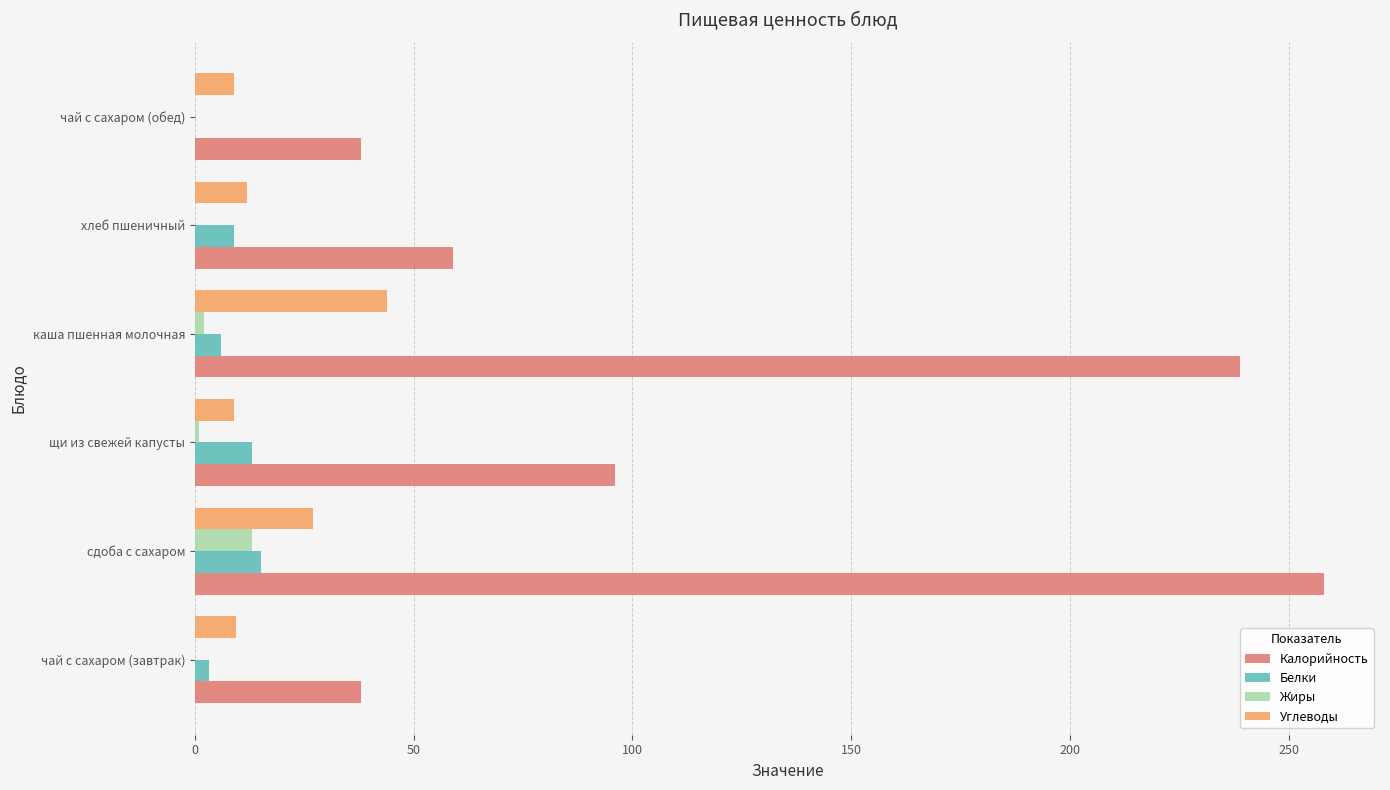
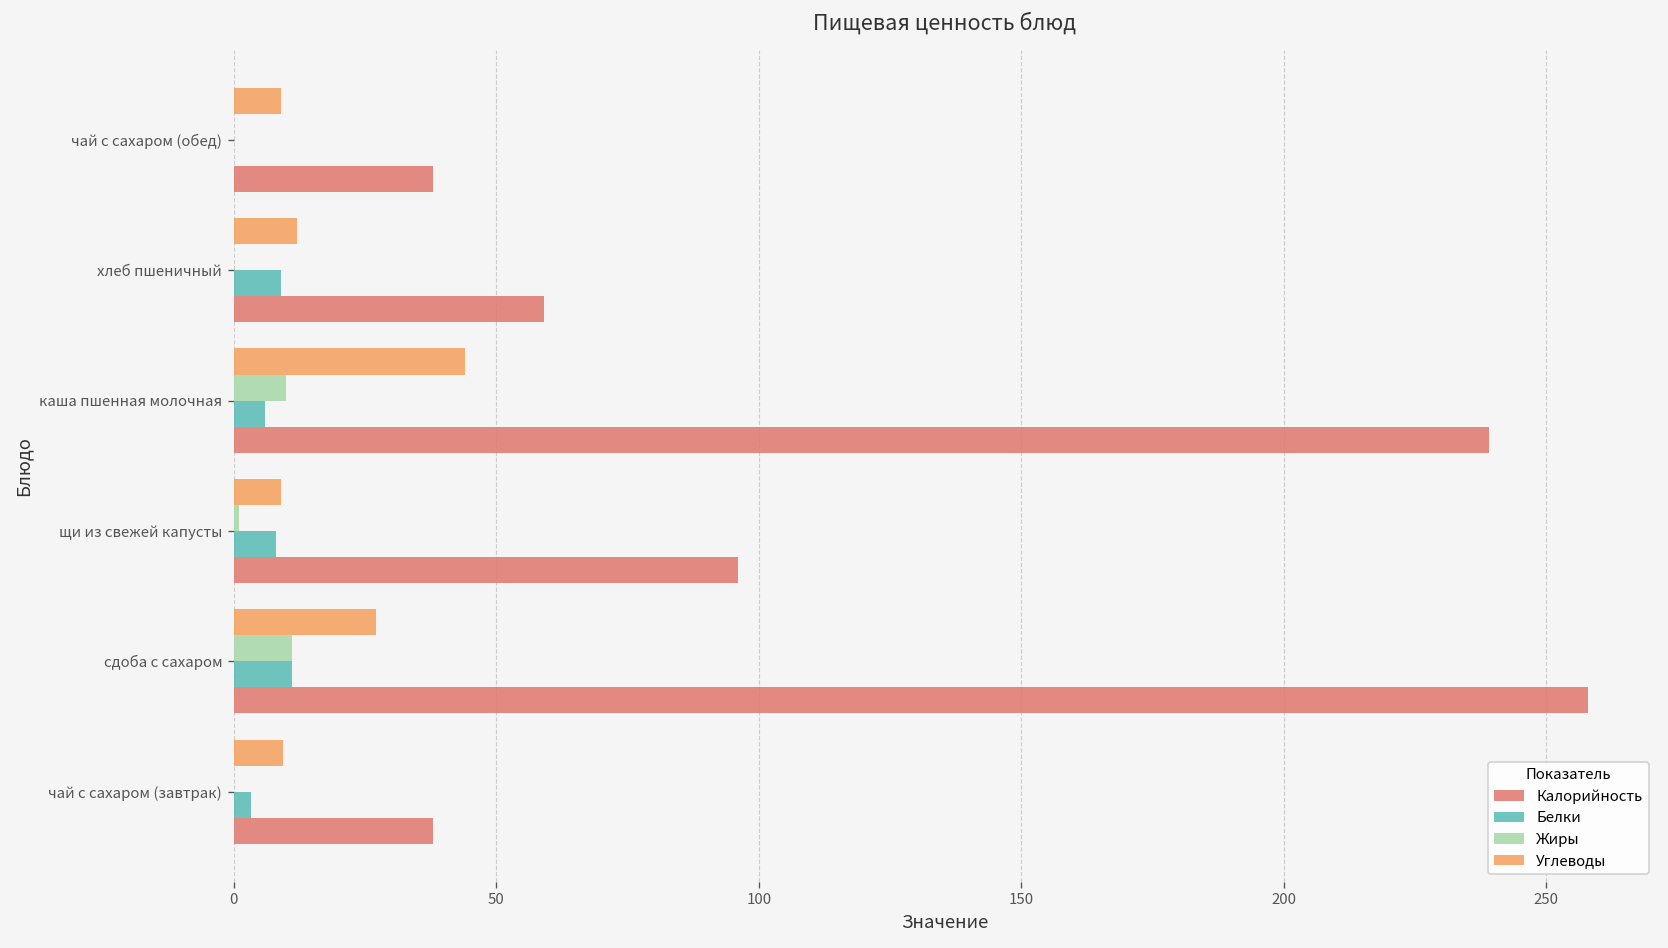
  {
    "Белки": {
      "чай с сахаром (обед)": 0,
      "хлеб пшеничный": 9,
      "каша пшенная молочная": 6,
-     "щи из свежей капусты": 13,
-     "сдоба с сахаром": 15,
+     "щи из свежей капусты": 8,
+     "сдоба с сахаром": 11,
      "чай с сахаром (завтрак)": 3
    },
    "Жиры": {
      "чай с сахаром (обед)": 0,
      "хлеб пшеничный": 0,
-     "каша пшенная молочная": 2,
+     "каша пшенная молочная": 10,
      "щи из свежей капусты": 1,
-     "сдоба с сахаром": 13
+     "сдоба с сахаром": 11
    }
  }
